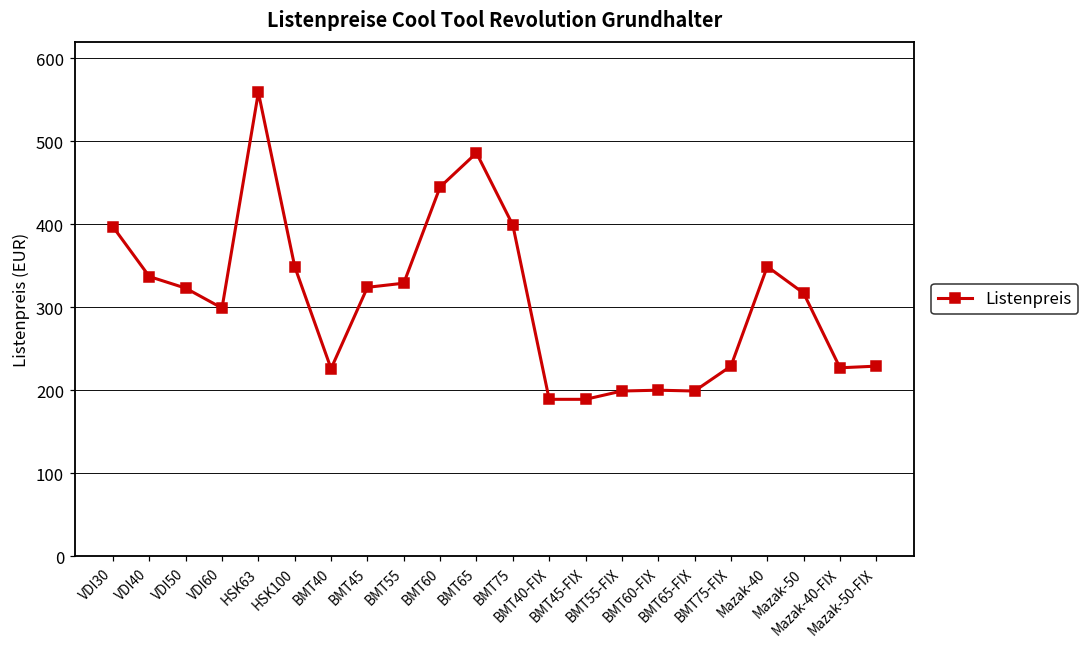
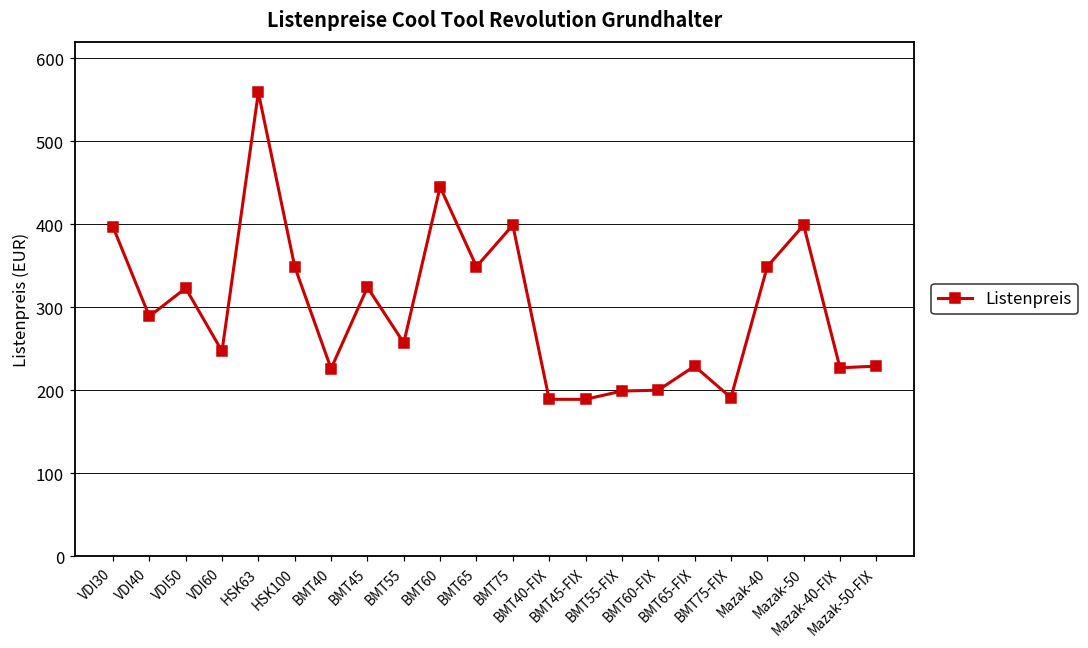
  {
    "VDI30": 400,
-   "VDI40": 340,
+   "VDI40": 290,
    "VDI50": 320,
-   "VDI60": 300,
+   "VDI60": 250,
    "HSK63": 560,
    "HSK100": 350,
    "BMT40": 230,
    "BMT45": 320,
-   "BMT55": 330,
+   "BMT55": 260,
    "BMT60": 450,
-   "BMT65": 490,
+   "BMT65": 350,
    "BMT75": 400,
    "BMT40-FIX": 190,
    "BMT45-FIX": 190,
    "BMT55-FIX": 200,
    "BMT60-FIX": 200,
-   "BMT65-FIX": 200,
-   "BMT75-FIX": 230,
+   "BMT65-FIX": 230,
+   "BMT75-FIX": 190,
    "Mazak-40": 350,
-   "Mazak-50": 320,
+   "Mazak-50": 400,
    "Mazak-40-FIX": 230,
    "Mazak-50-FIX": 230
  }
